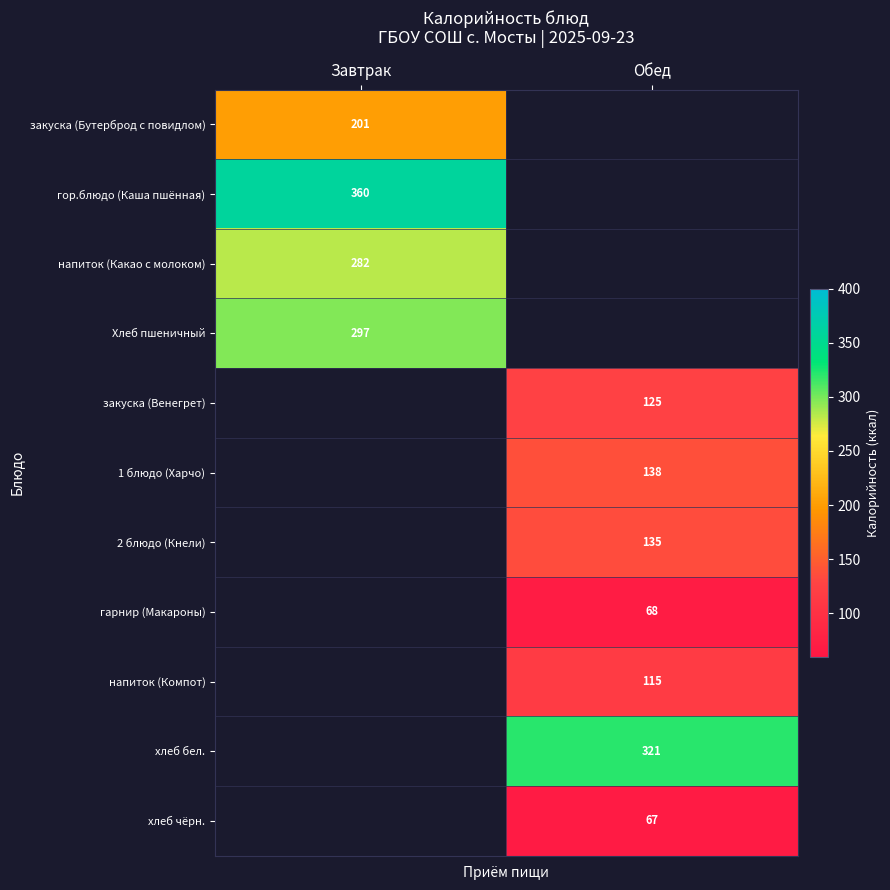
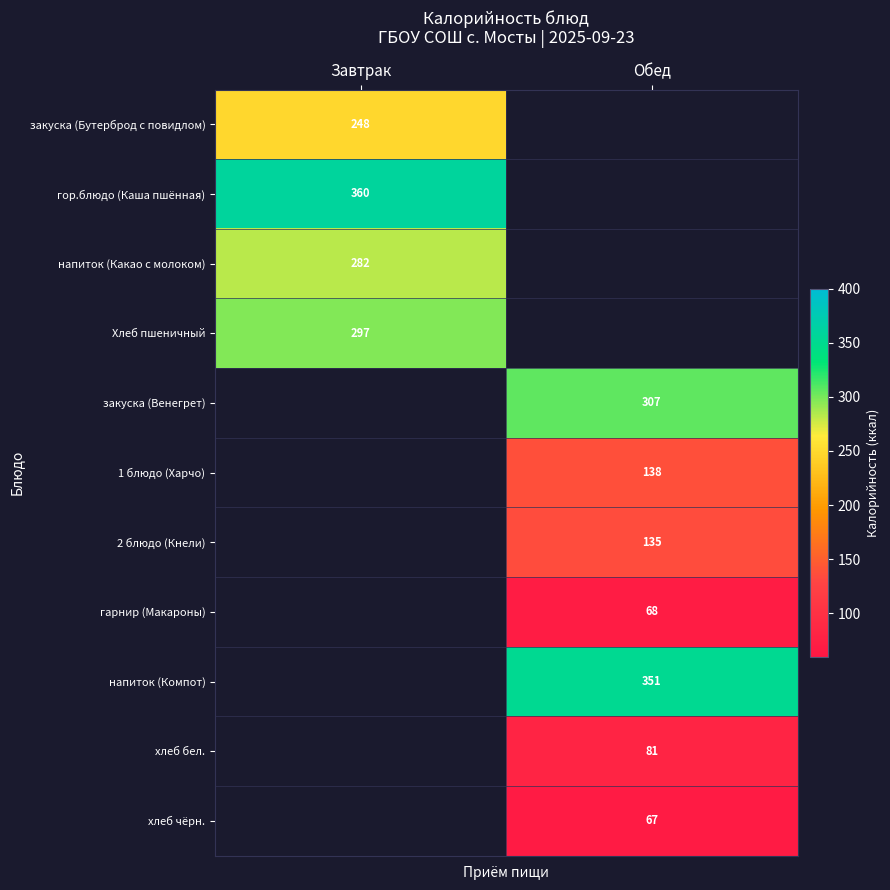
  {
    "закуска (Бутерброд с повидлом)": {
-     "Завтрак": 201
+     "Завтрак": 248
    },
    "гор.блюдо (Каша пшённая)": {
      "Завтрак": 360
    },
    "напиток (Какао с молоком)": {
      "Завтрак": 282
    },
    "Хлеб пшеничный": {
      "Завтрак": 297
    },
    "закуска (Венегрет)": {
-     "Обед": 125
+     "Обед": 307
    },
    "1 блюдо (Харчо)": {
      "Обед": 138
    },
    "2 блюдо (Кнели)": {
      "Обед": 135
    },
    "гарнир (Макароны)": {
      "Обед": 68
    },
    "напиток (Компот)": {
-     "Обед": 115
+     "Обед": 351
    },
    "хлеб бел.": {
-     "Обед": 321
+     "Обед": 81
    },
    "хлеб чёрн.": {
      "Обед": 67
    }
  }
